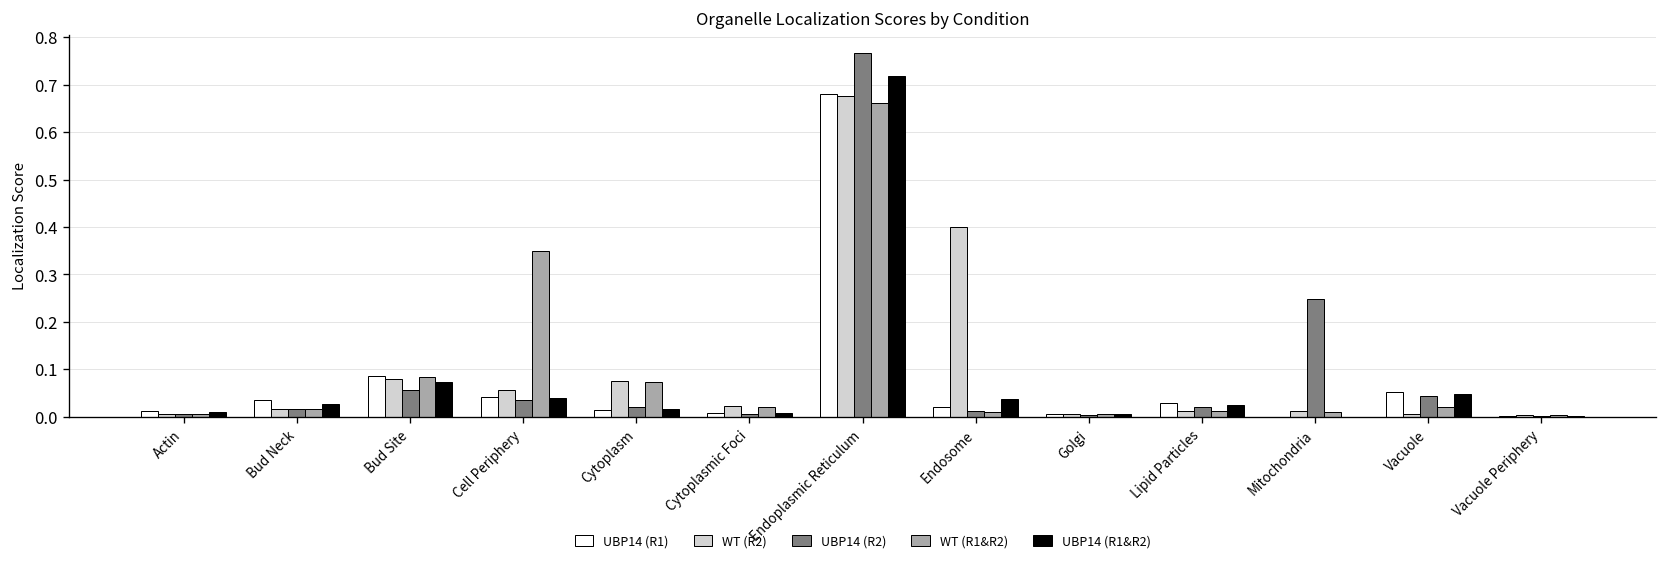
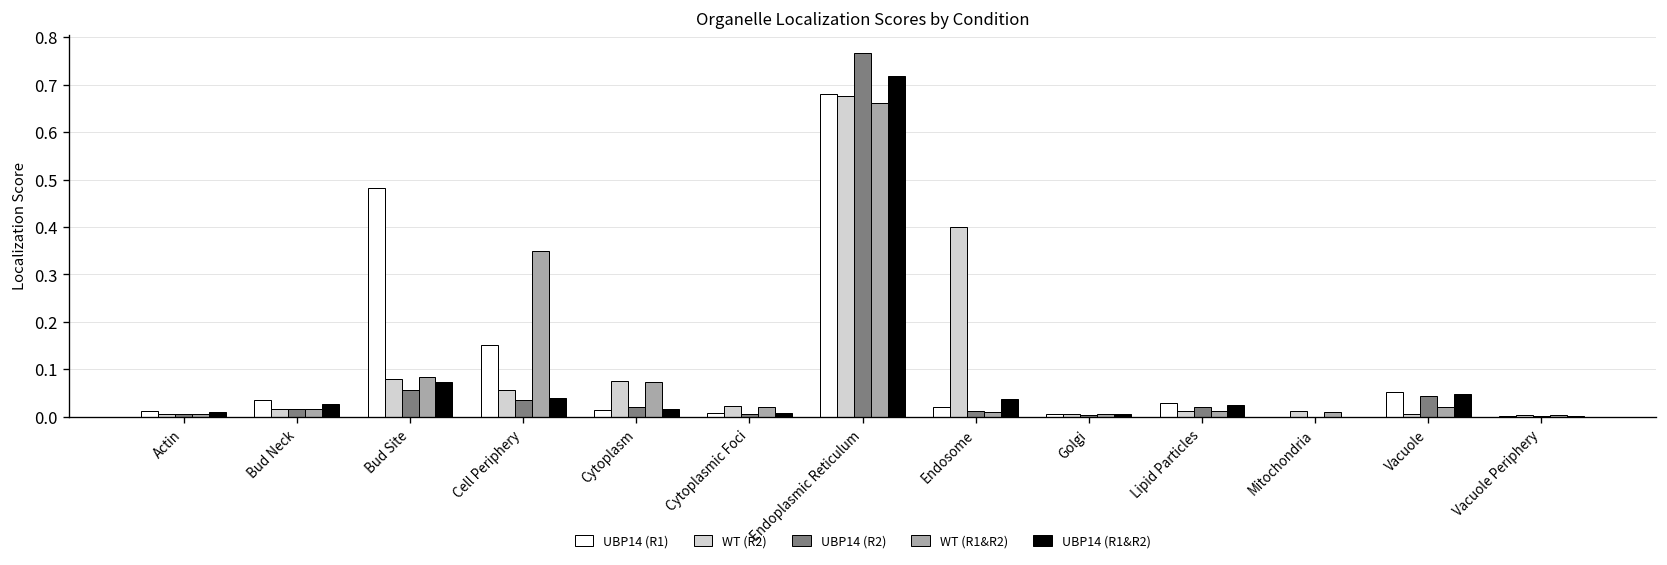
  {
    "UBP14 (R1)": {
      "Actin": 0.01,
      "Bud Neck": 0.03,
-     "Bud Site": 0.09,
-     "Cell Periphery": 0.04,
+     "Bud Site": 0.48,
+     "Cell Periphery": 0.15,
      "Cytoplasm": 0.01,
      "Cytoplasmic Foci": 0.01,
      "Endoplasmic Reticulum": 0.68,
      "Endosome": 0.02,
      "Lipid Particles": 0.03,
      "Vacuole": 0.05
    },
    "WT (R2)": {
      "Bud Neck": 0.02,
      "Bud Site": 0.08,
      "Cell Periphery": 0.06,
      "Cytoplasm": 0.07,
      "Cytoplasmic Foci": 0.02,
      "Endoplasmic Reticulum": 0.68,
      "Endosome": 0.40,
      "Lipid Particles": 0.01,
      "Mitochondria": 0.01,
      "Vacuole": 0.01
    },
    "UBP14 (R2)": {
      "Actin": 0.01,
      "Bud Neck": 0.02,
      "Bud Site": 0.06,
      "Cell Periphery": 0.04,
      "Cytoplasm": 0.02,
      "Endoplasmic Reticulum": 0.77,
      "Endosome": 0.01,
      "Lipid Particles": 0.02,
-     "Mitochondria": 0.25,
+     "Mitochondria": 0.00,
      "Vacuole": 0.04
    },
    "WT (R1&R2)": {
      "Bud Neck": 0.02,
      "Bud Site": 0.08,
      "Cell Periphery": 0.35,
      "Cytoplasm": 0.07,
      "Cytoplasmic Foci": 0.02,
      "Endoplasmic Reticulum": 0.66,
      "Endosome": 0.01,
      "Golgi": 0.01,
      "Lipid Particles": 0.01,
      "Mitochondria": 0.01,
      "Vacuole": 0.02
    },
    "UBP14 (R1&R2)": {
      "Actin": 0.01,
      "Bud Neck": 0.03,
      "Bud Site": 0.07,
      "Cell Periphery": 0.04,
      "Cytoplasm": 0.02,
      "Cytoplasmic Foci": 0.01,
      "Endoplasmic Reticulum": 0.72,
      "Endosome": 0.04,
      "Lipid Particles": 0.02,
      "Vacuole": 0.05
    }
  }
